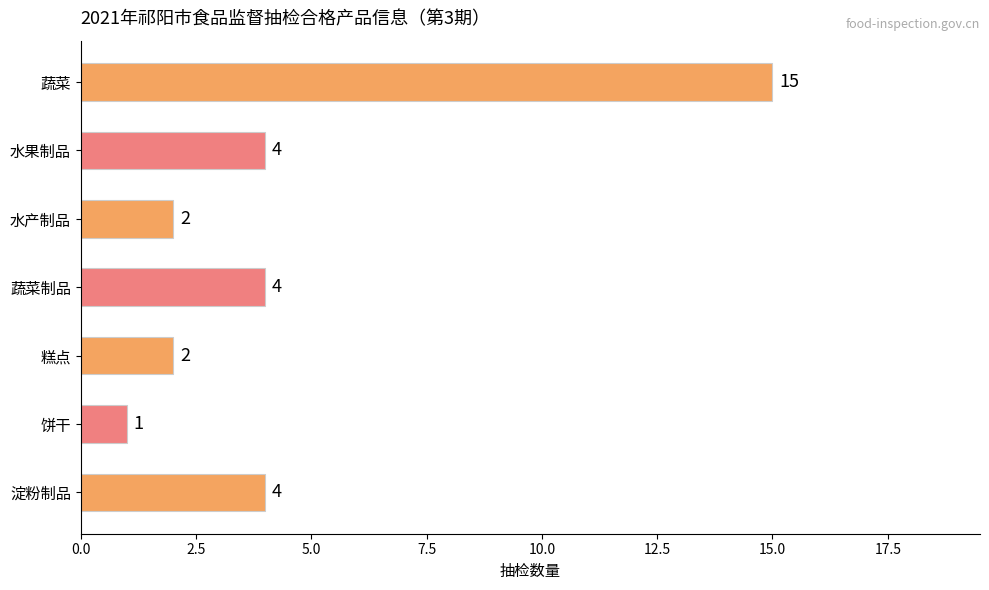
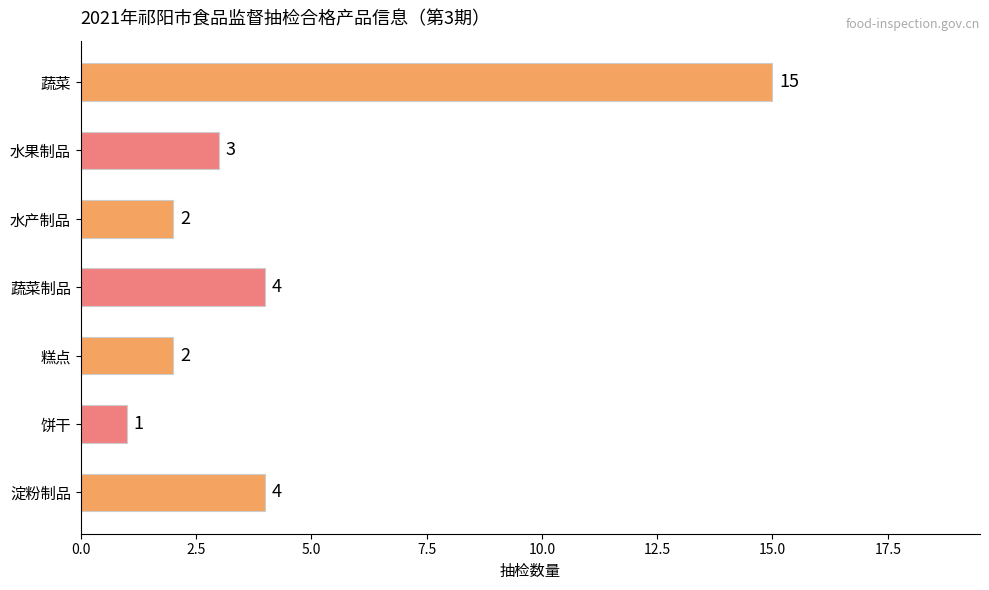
  {
    "蔬菜": 15,
-   "水果制品": 4,
+   "水果制品": 3,
    "水产制品": 2,
    "蔬菜制品": 4,
    "糕点": 2,
    "饼干": 1,
    "淀粉制品": 4
  }
